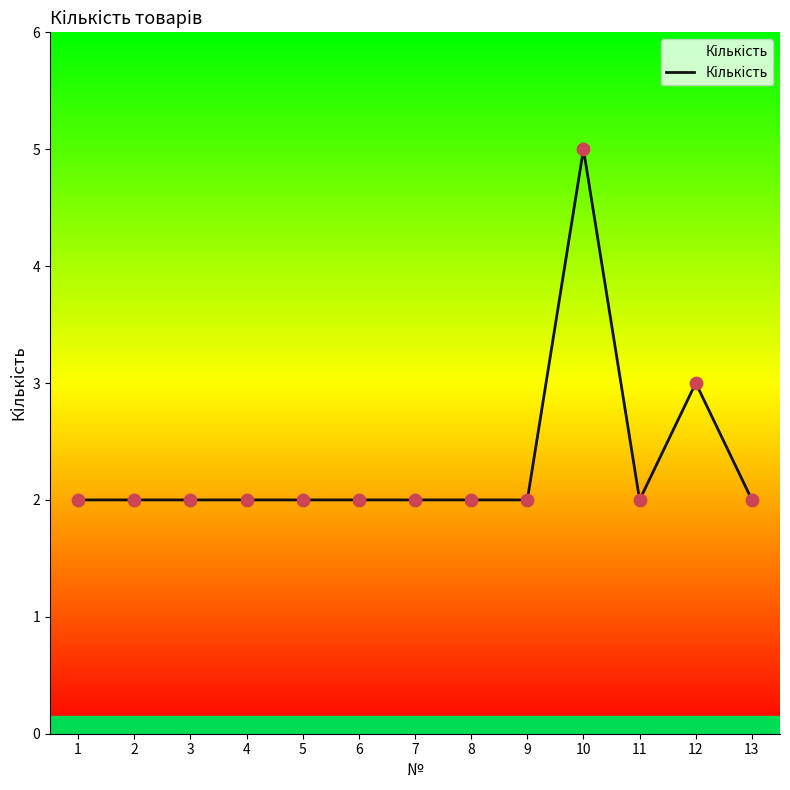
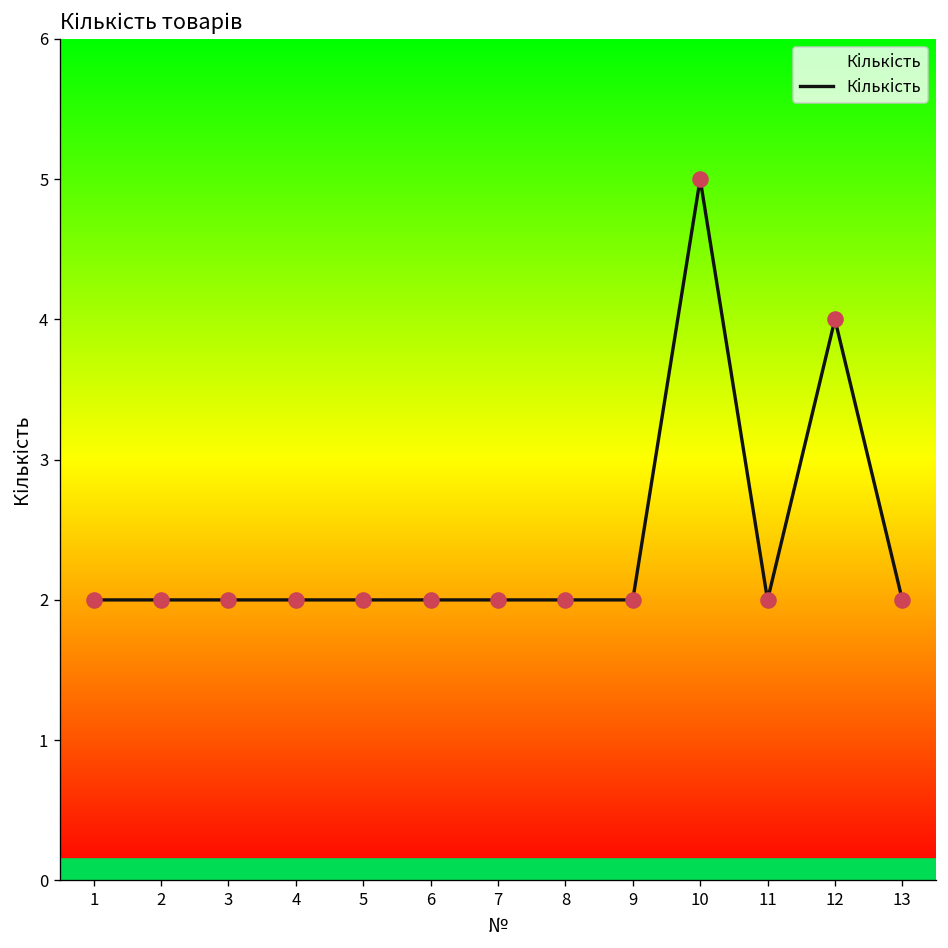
  {
    "1": 2,
    "2": 2,
    "3": 2,
    "4": 2,
    "5": 2,
    "6": 2,
    "7": 2,
    "8": 2,
    "9": 2,
    "10": 5,
    "11": 2,
-   "12": 3,
+   "12": 4,
    "13": 2
  }
